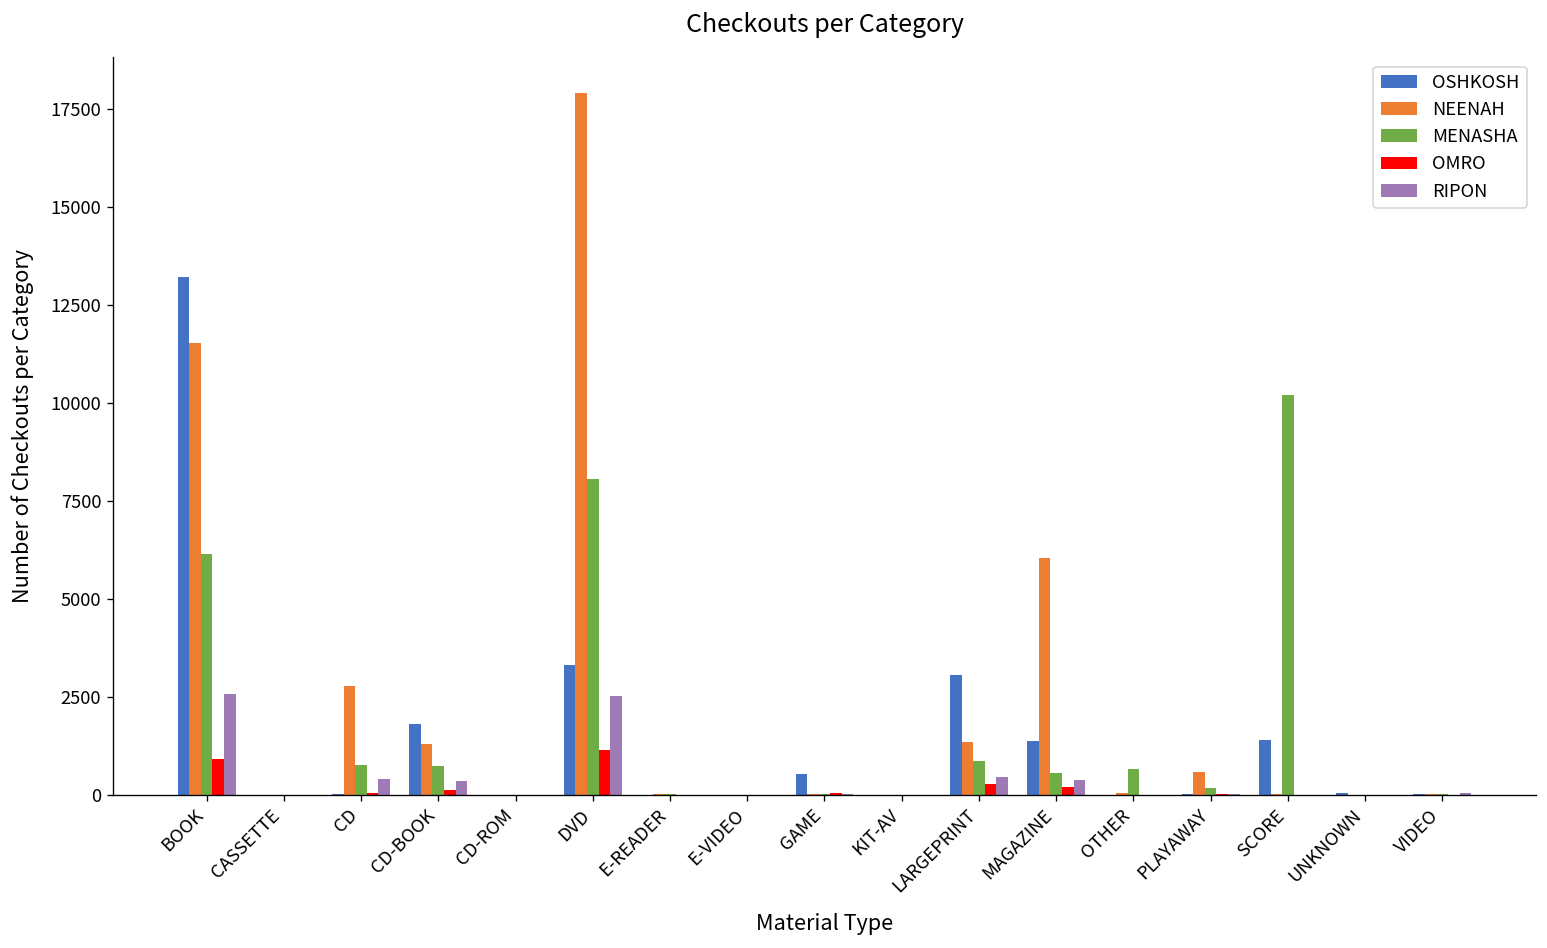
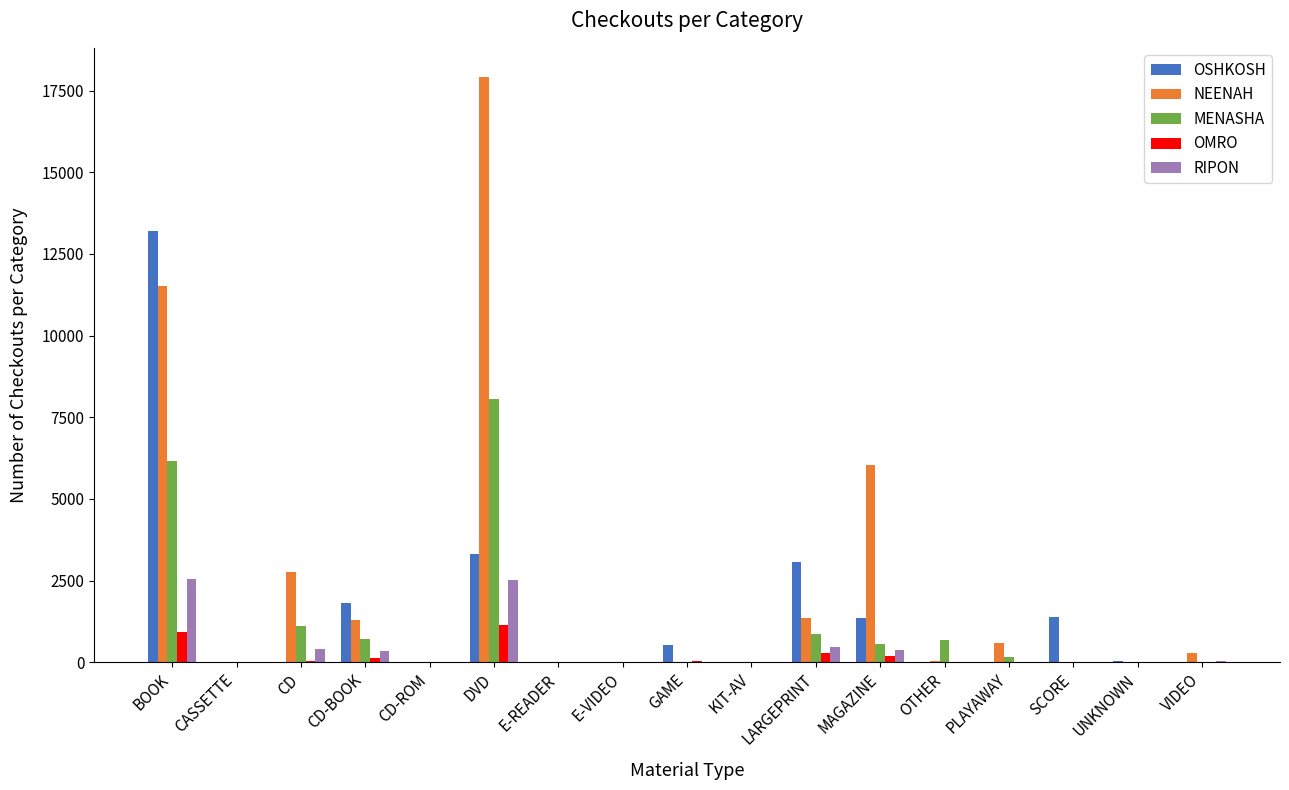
  {
    "OSHKOSH": {
      "BOOK": 13200,
      "CASSETTE": 0,
      "CD-BOOK": 1800,
      "CD-ROM": 0,
      "DVD": 3300,
      "E-READER": 0,
      "E-VIDEO": 0,
      "GAME": 500,
      "KIT-AV": 0,
      "LARGEPRINT": 3100,
      "MAGAZINE": 1400,
      "SCORE": 1400
    },
    "NEENAH": {
      "BOOK": 11500,
      "CASSETTE": 0,
      "CD": 2800,
      "CD-BOOK": 1300,
      "CD-ROM": 0,
      "DVD": 17900,
      "E-VIDEO": 0,
      "KIT-AV": 0,
      "LARGEPRINT": 1400,
      "MAGAZINE": 6000,
      "PLAYAWAY": 600,
      "UNKNOWN": 0,
-     "VIDEO": 0
+     "VIDEO": 300
    },
    "MENASHA": {
      "BOOK": 6100,
      "CASSETTE": 0,
-     "CD": 800,
+     "CD": 1100,
      "CD-BOOK": 700,
      "CD-ROM": 0,
      "DVD": 8100,
      "E-VIDEO": 0,
      "KIT-AV": 0,
      "LARGEPRINT": 900,
      "MAGAZINE": 500,
      "OTHER": 700,
      "PLAYAWAY": 200,
-     "SCORE": 10200,
+     "SCORE": 0,
      "UNKNOWN": 0
    },
    "OMRO": {
      "BOOK": 900,
      "CASSETTE": 0,
      "CD-BOOK": 100,
      "CD-ROM": 0,
      "DVD": 1100,
      "LARGEPRINT": 300,
      "MAGAZINE": 200,
      "OTHER": 0,
      "UNKNOWN": 0,
      "VIDEO": 0
    },
    "RIPON": {
      "BOOK": 2600,
      "CASSETTE": 0,
      "CD": 400,
      "CD-BOOK": 400,
      "CD-ROM": 0,
      "DVD": 2500,
      "E-READER": 0,
      "KIT-AV": 0,
      "LARGEPRINT": 500,
      "MAGAZINE": 400,
      "SCORE": 0,
      "UNKNOWN": 0
    }
  }
